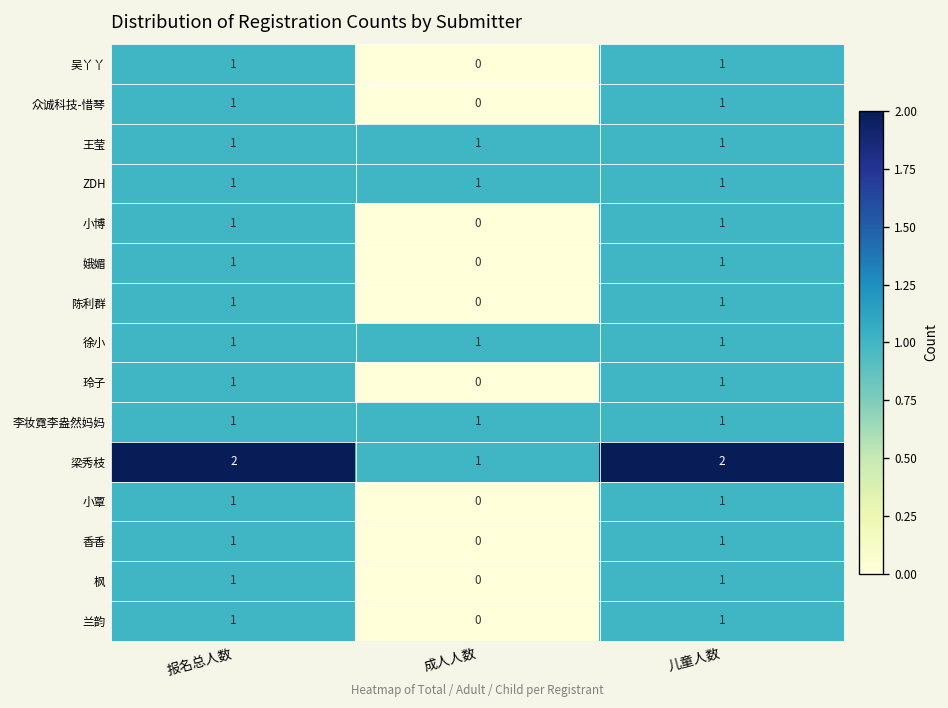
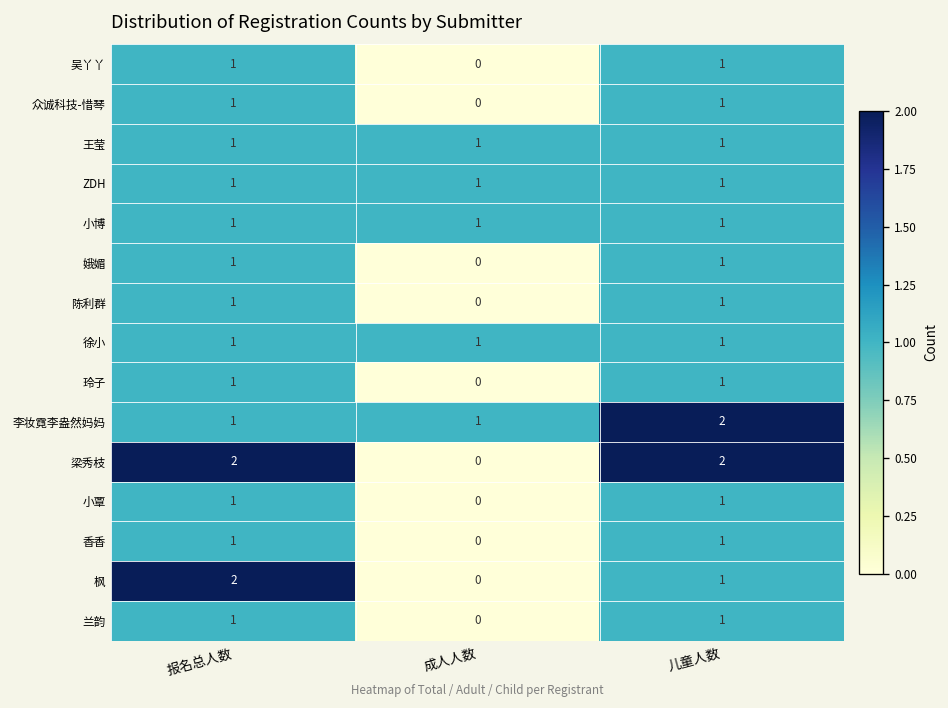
  {
    "吴丫丫": {
      "报名总人数": 1,
      "成人人数": 0,
      "儿童人数": 1
    },
    "众诚科技-惜琴": {
      "报名总人数": 1,
      "成人人数": 0,
      "儿童人数": 1
    },
    "王莹": {
      "报名总人数": 1,
      "成人人数": 1,
      "儿童人数": 1
    },
    "ZDH": {
      "报名总人数": 1,
      "成人人数": 1,
      "儿童人数": 1
    },
    "小博": {
      "报名总人数": 1,
-     "成人人数": 0,
+     "成人人数": 1,
      "儿童人数": 1
    },
    "娥媚": {
      "报名总人数": 1,
      "成人人数": 0,
      "儿童人数": 1
    },
    "陈利群": {
      "报名总人数": 1,
      "成人人数": 0,
      "儿童人数": 1
    },
    "徐小": {
      "报名总人数": 1,
      "成人人数": 1,
      "儿童人数": 1
    },
    "玲子": {
      "报名总人数": 1,
      "成人人数": 0,
      "儿童人数": 1
    },
    "李妆霓李盎然妈妈": {
      "报名总人数": 1,
      "成人人数": 1,
-     "儿童人数": 1
+     "儿童人数": 2
    },
    "梁秀枝": {
      "报名总人数": 2,
-     "成人人数": 1,
+     "成人人数": 0,
      "儿童人数": 2
    },
    "小覃": {
      "报名总人数": 1,
      "成人人数": 0,
      "儿童人数": 1
    },
    "香香": {
      "报名总人数": 1,
      "成人人数": 0,
      "儿童人数": 1
    },
    "枫": {
-     "报名总人数": 1,
+     "报名总人数": 2,
      "成人人数": 0,
      "儿童人数": 1
    },
    "兰韵": {
      "报名总人数": 1,
      "成人人数": 0,
      "儿童人数": 1
    }
  }
